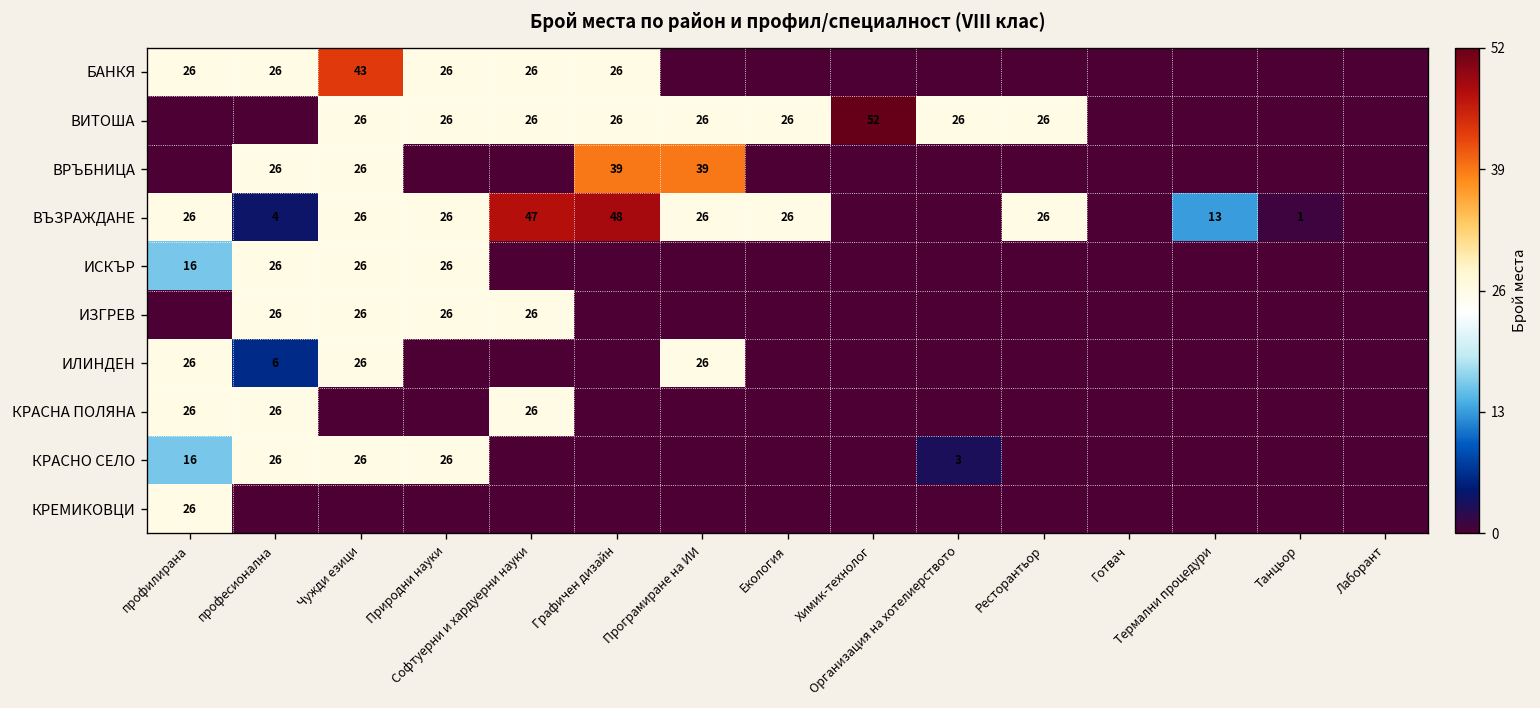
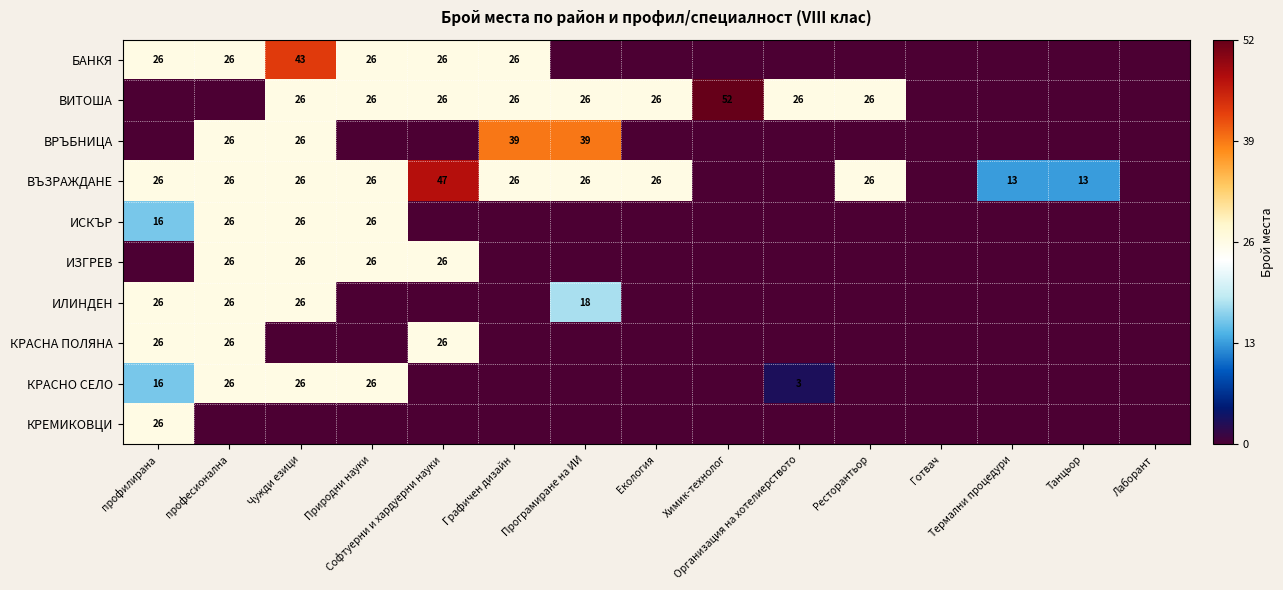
  {
    "БАНКЯ": {
      "профилирана": 26,
      "професионална": 26,
      "Чужди езици": 43,
      "Природни науки": 26,
      "Софтуерни и хардуерни науки": 26,
      "Графичен дизайн": 26
    },
    "ВИТОША": {
      "Чужди езици": 26,
      "Природни науки": 26,
      "Софтуерни и хардуерни науки": 26,
      "Графичен дизайн": 26,
      "Програмиране на ИИ": 26,
      "Екология": 26,
      "Химик-технолог": 52,
      "Организация на хотелиерството": 26,
      "Ресторантьор": 26
    },
    "ВРЪБНИЦА": {
      "професионална": 26,
      "Чужди езици": 26,
      "Графичен дизайн": 39,
      "Програмиране на ИИ": 39
    },
    "ВЪЗРАЖДАНЕ": {
      "профилирана": 26,
-     "професионална": 4,
+     "професионална": 26,
      "Чужди езици": 26,
      "Природни науки": 26,
      "Софтуерни и хардуерни науки": 47,
-     "Графичен дизайн": 48,
+     "Графичен дизайн": 26,
      "Програмиране на ИИ": 26,
      "Екология": 26,
      "Ресторантьор": 26,
      "Термални процедури": 13,
-     "Танцьор": 1
+     "Танцьор": 13
    },
    "ИСКЪР": {
      "профилирана": 16,
      "професионална": 26,
      "Чужди езици": 26,
      "Природни науки": 26
    },
    "ИЗГРЕВ": {
      "професионална": 26,
      "Чужди езици": 26,
      "Природни науки": 26,
      "Софтуерни и хардуерни науки": 26
    },
    "ИЛИНДЕН": {
      "профилирана": 26,
-     "професионална": 6,
+     "професионална": 26,
      "Чужди езици": 26,
-     "Програмиране на ИИ": 26
+     "Програмиране на ИИ": 18
    },
    "КРАСНА ПОЛЯНА": {
      "профилирана": 26,
      "професионална": 26,
      "Софтуерни и хардуерни науки": 26
    },
    "КРАСНО СЕЛО": {
      "профилирана": 16,
      "професионална": 26,
      "Чужди езици": 26,
      "Природни науки": 26,
      "Организация на хотелиерството": 3
    },
    "КРЕМИКОВЦИ": {
      "профилирана": 26
    }
  }
